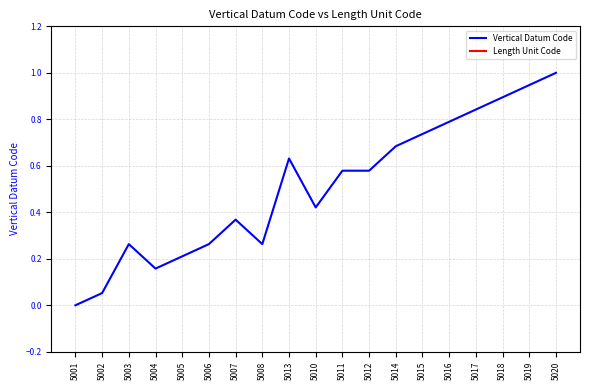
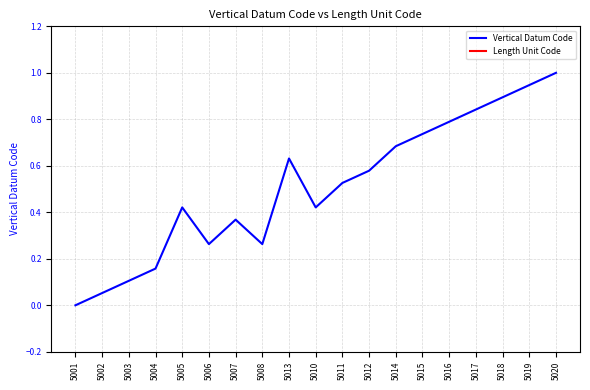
  {
    "Vertical Datum Code": {
      "5001": 0.00,
      "5002": 0.05,
-     "5003": 0.26,
+     "5003": 0.11,
      "5004": 0.16,
-     "5005": 0.21,
+     "5005": 0.42,
      "5006": 0.26,
      "5007": 0.37,
      "5008": 0.26,
      "5013": 0.63,
      "5010": 0.42,
-     "5011": 0.58,
+     "5011": 0.53,
      "5012": 0.58,
      "5014": 0.68,
      "5015": 0.74,
      "5016": 0.79,
      "5017": 0.84,
      "5018": 0.89,
      "5019": 0.95,
      "5020": 1.00
    }
  }
